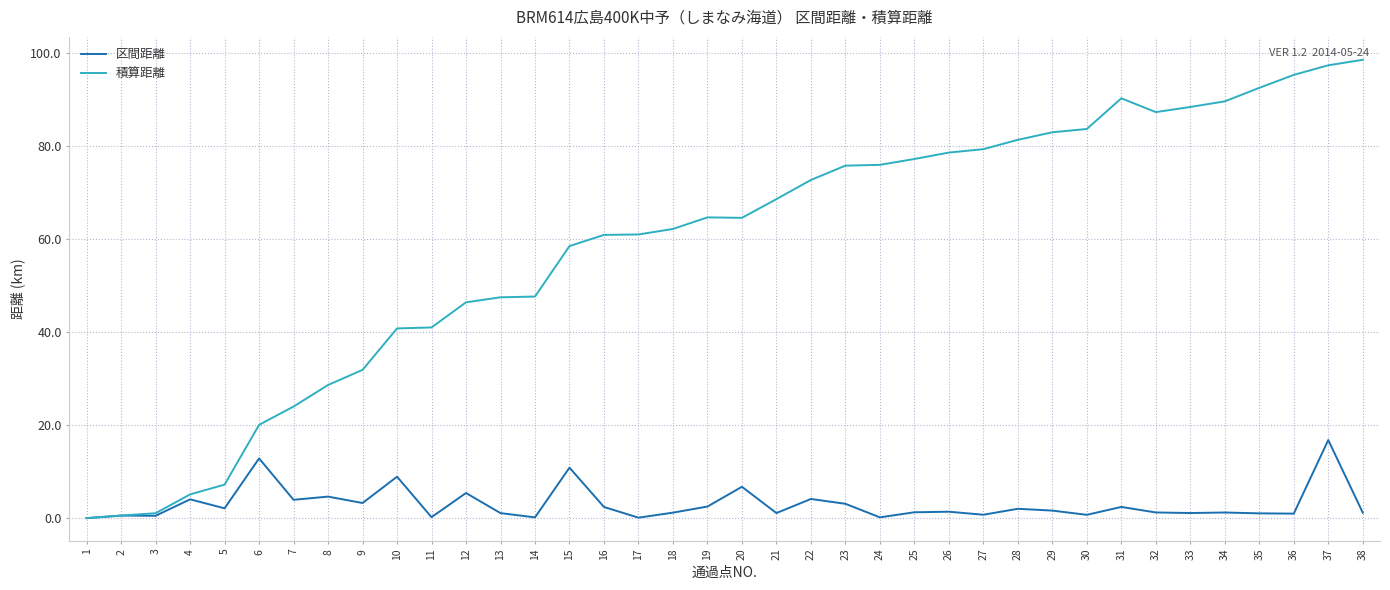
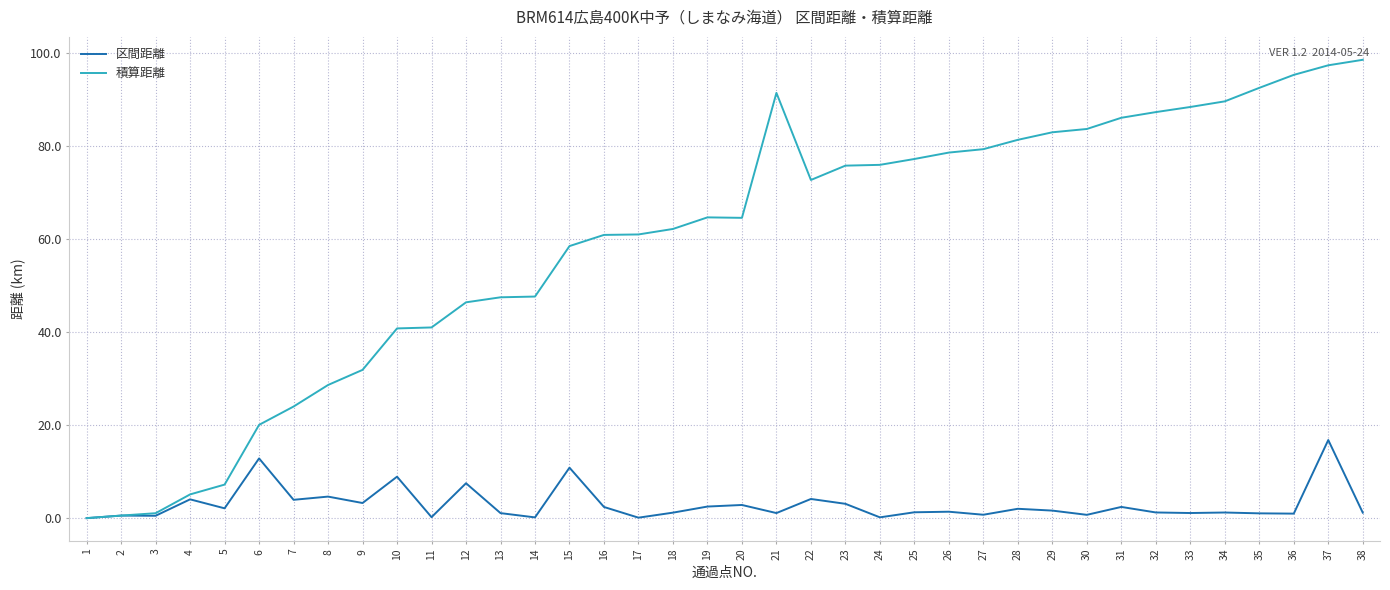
  {
    "区間距離": {
      "3": 1,
      "4": 4,
      "5": 2,
      "6": 13,
      "7": 4,
      "8": 5,
      "9": 3,
      "10": 9,
      "11": 0,
-     "12": 5,
+     "12": 8,
      "13": 1,
      "14": 0,
      "15": 11,
      "16": 2,
      "17": 0,
      "18": 1,
      "19": 2,
-     "20": 7,
+     "20": 3,
      "21": 1,
      "22": 4,
      "23": 3,
      "24": 0,
      "25": 1,
      "26": 1,
      "27": 1,
      "28": 2,
      "29": 2,
      "30": 1,
      "31": 2,
      "32": 1,
      "33": 1,
      "34": 1,
      "35": 1,
      "36": 1,
      "37": 17,
      "38": 1
    },
    "積算距離": {
      "3": 1,
      "4": 5,
      "5": 7,
      "6": 20,
      "7": 24,
      "8": 29,
      "9": 32,
      "10": 41,
      "11": 41,
      "12": 46,
      "13": 47,
      "14": 48,
      "15": 58,
      "16": 61,
      "17": 61,
      "18": 62,
      "19": 65,
      "20": 65,
-     "21": 69,
+     "21": 91,
      "22": 73,
      "23": 76,
      "24": 76,
      "25": 77,
      "26": 79,
      "27": 79,
      "28": 81,
      "29": 83,
      "30": 84,
-     "31": 90,
+     "31": 86,
      "32": 87,
      "33": 88,
      "34": 90,
      "35": 92,
      "36": 95,
      "37": 97
    }
  }
